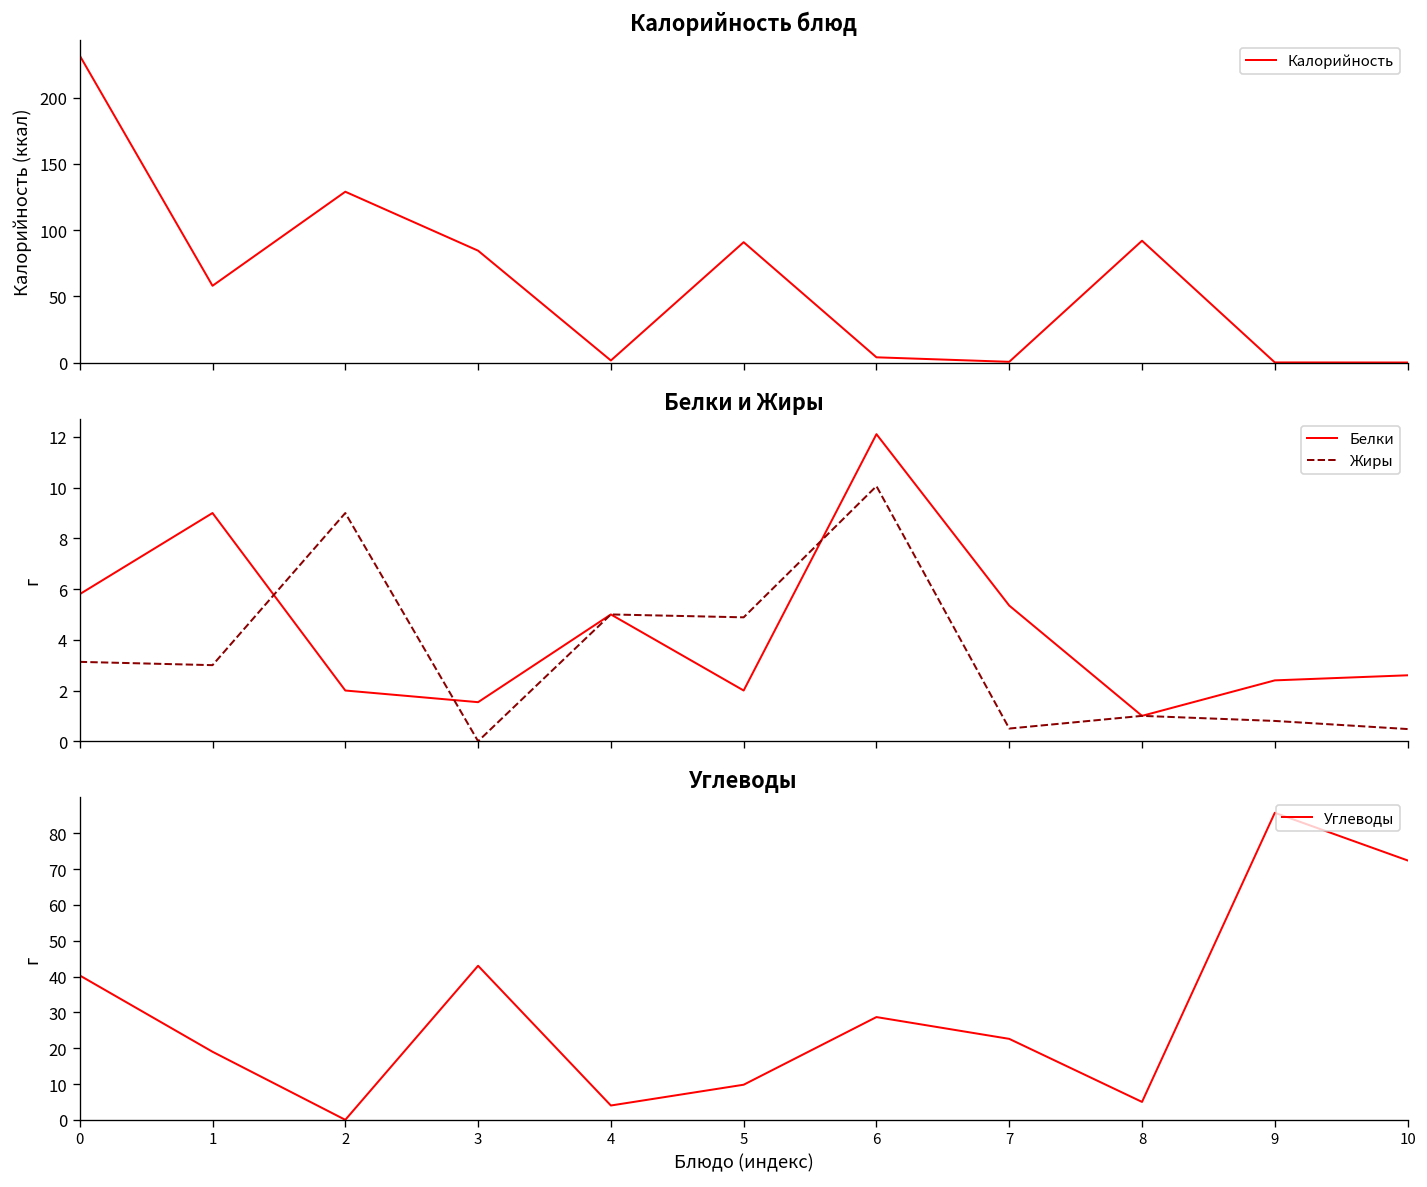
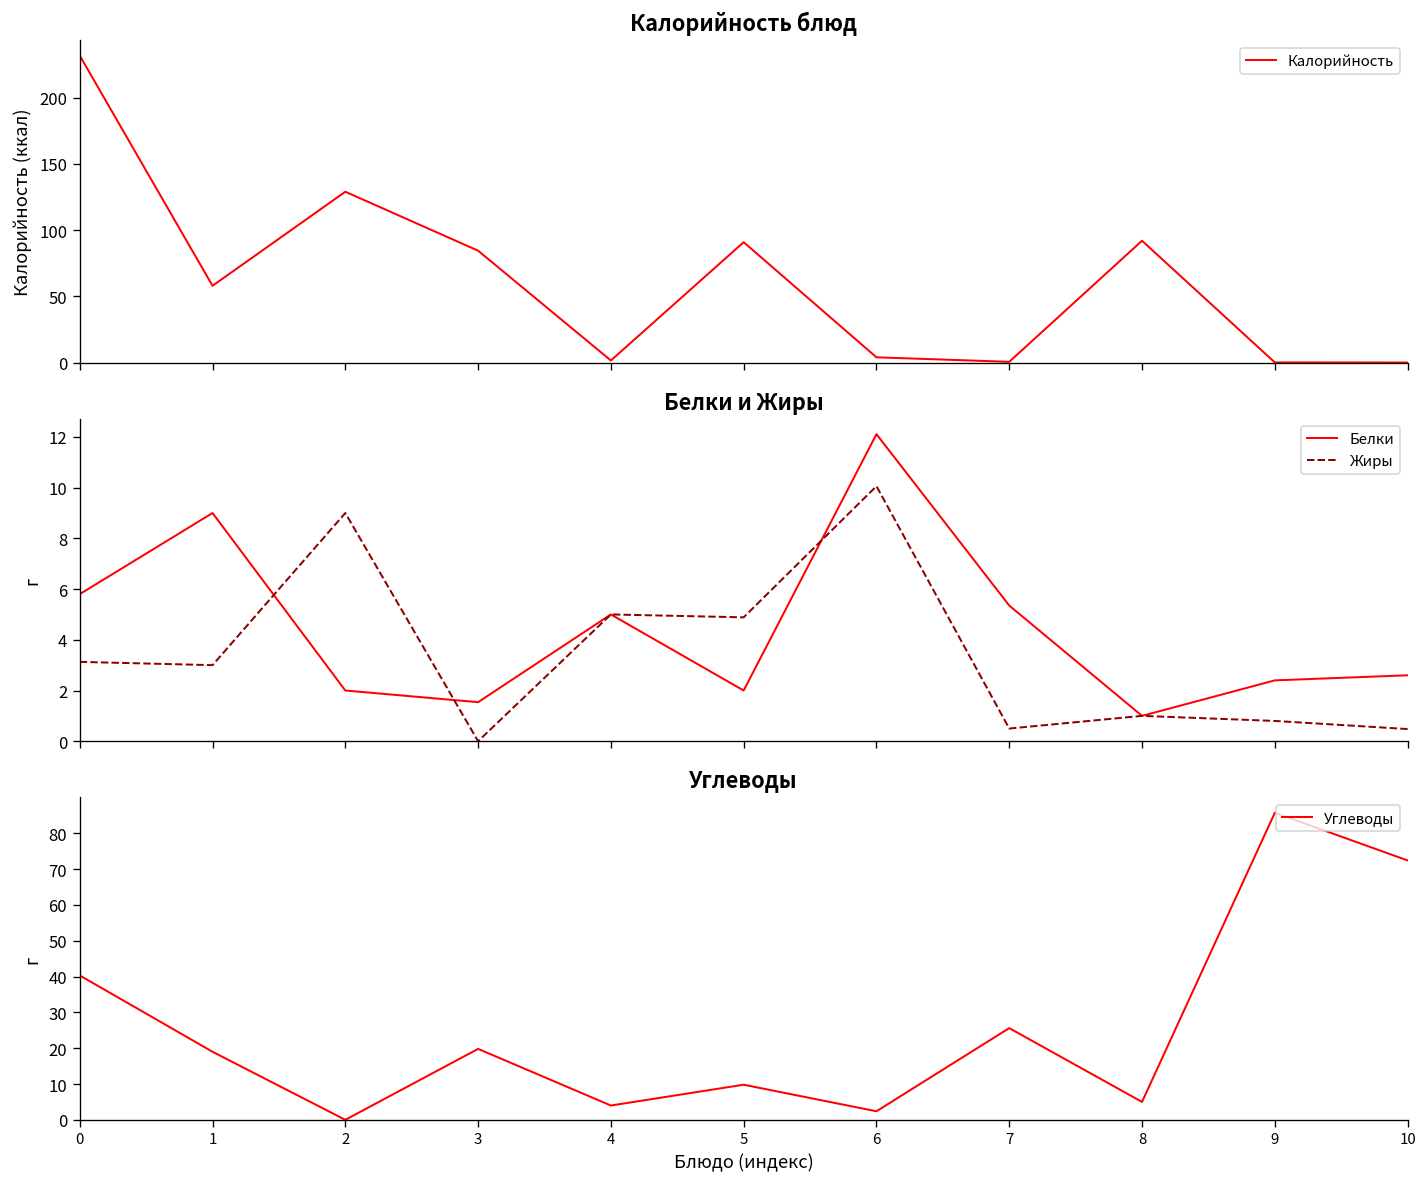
  {
    "Углеводы": {
      "0": 40,
      "1": 19,
      "2": 0,
-     "3": 43,
+     "3": 20,
      "4": 4,
      "5": 10,
-     "6": 29,
-     "7": 23,
+     "6": 2,
+     "7": 26,
      "8": 5,
      "9": 86,
      "10": 72
    }
  }
